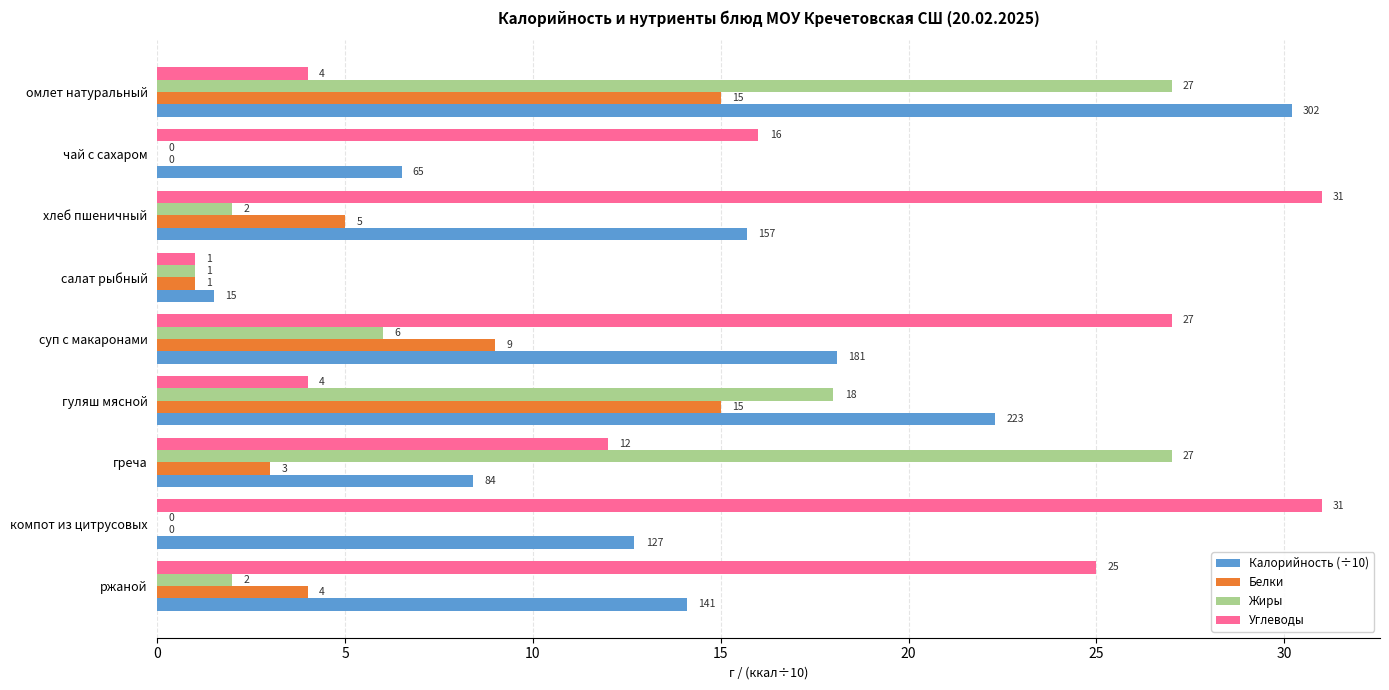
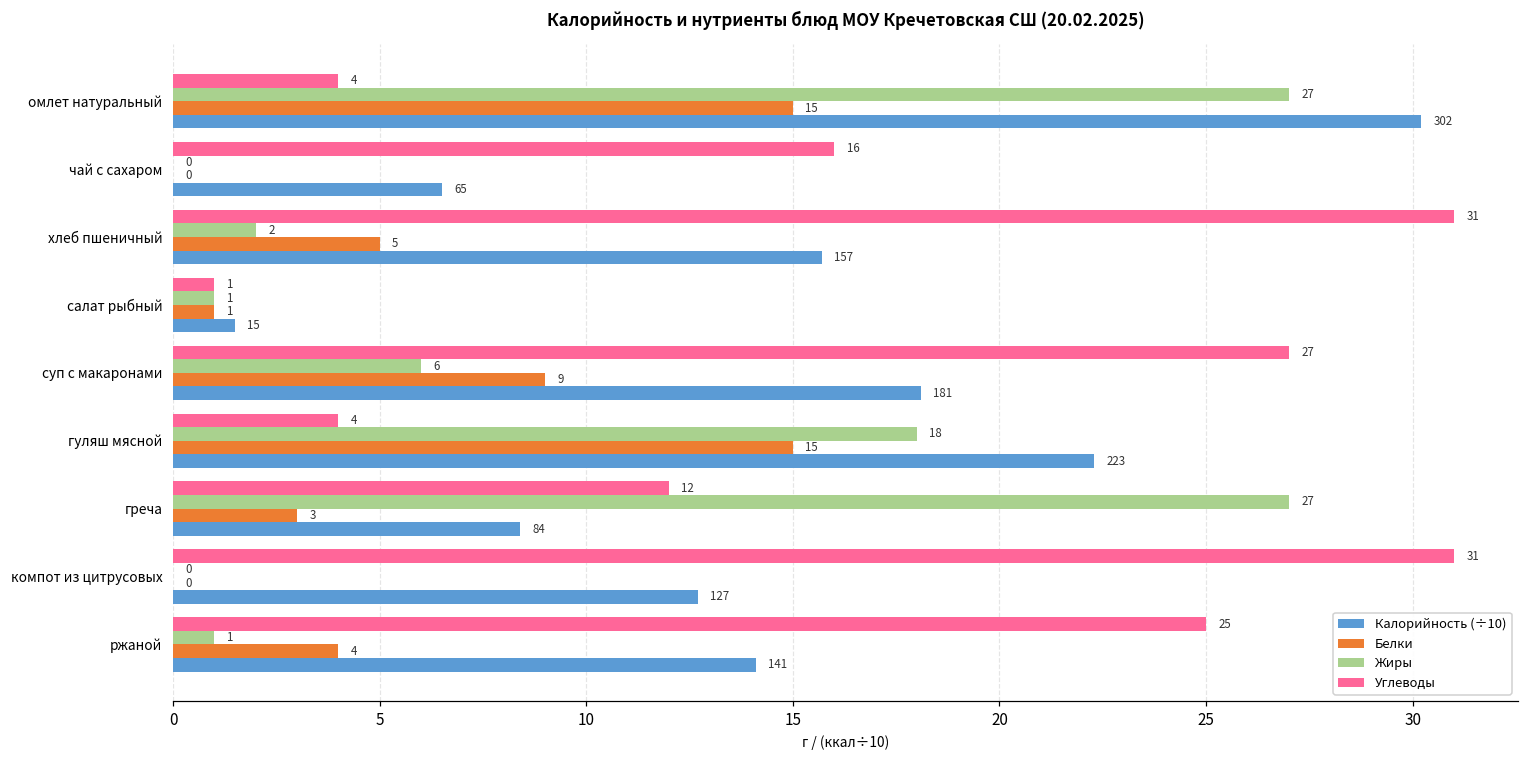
  {
    "Калорийность (÷10)": {
      "салат рыбный": 1
    },
    "Белки": {
      "омлет натуральный": 15,
      "чай с сахаром": 0,
      "хлеб пшеничный": 5,
      "суп с макаронами": 9,
      "гуляш мясной": 15,
      "греча": 3,
      "компот из цитрусовых": 0,
      "ржаной": 4
    },
    "Жиры": {
      "омлет натуральный": 27,
      "чай с сахаром": 0,
      "хлеб пшеничный": 2,
      "салат рыбный": 1,
      "суп с макаронами": 6,
      "гуляш мясной": 18,
      "греча": 27,
      "компот из цитрусовых": 0,
-     "ржаной": 2
+     "ржаной": 1
    },
    "Углеводы": {
      "омлет натуральный": 4,
      "чай с сахаром": 16,
      "хлеб пшеничный": 31,
      "салат рыбный": 1,
      "суп с макаронами": 27,
      "гуляш мясной": 4,
      "греча": 12,
      "компот из цитрусовых": 31,
      "ржаной": 25
    }
  }
